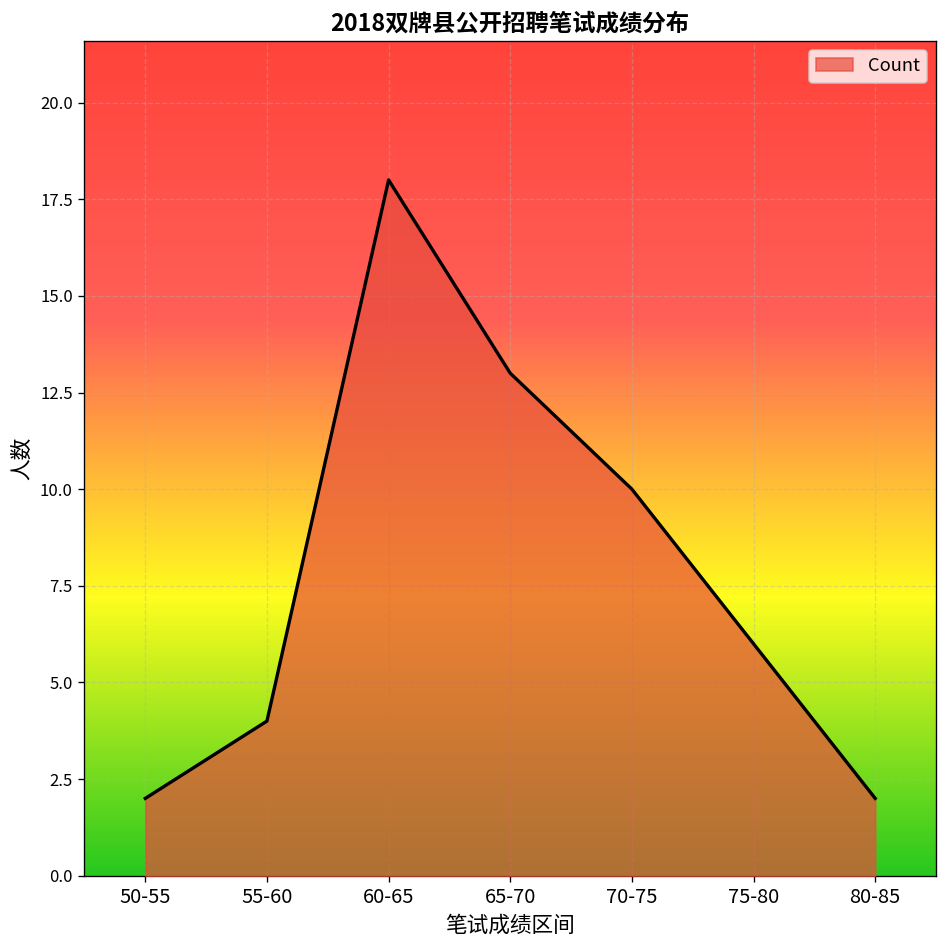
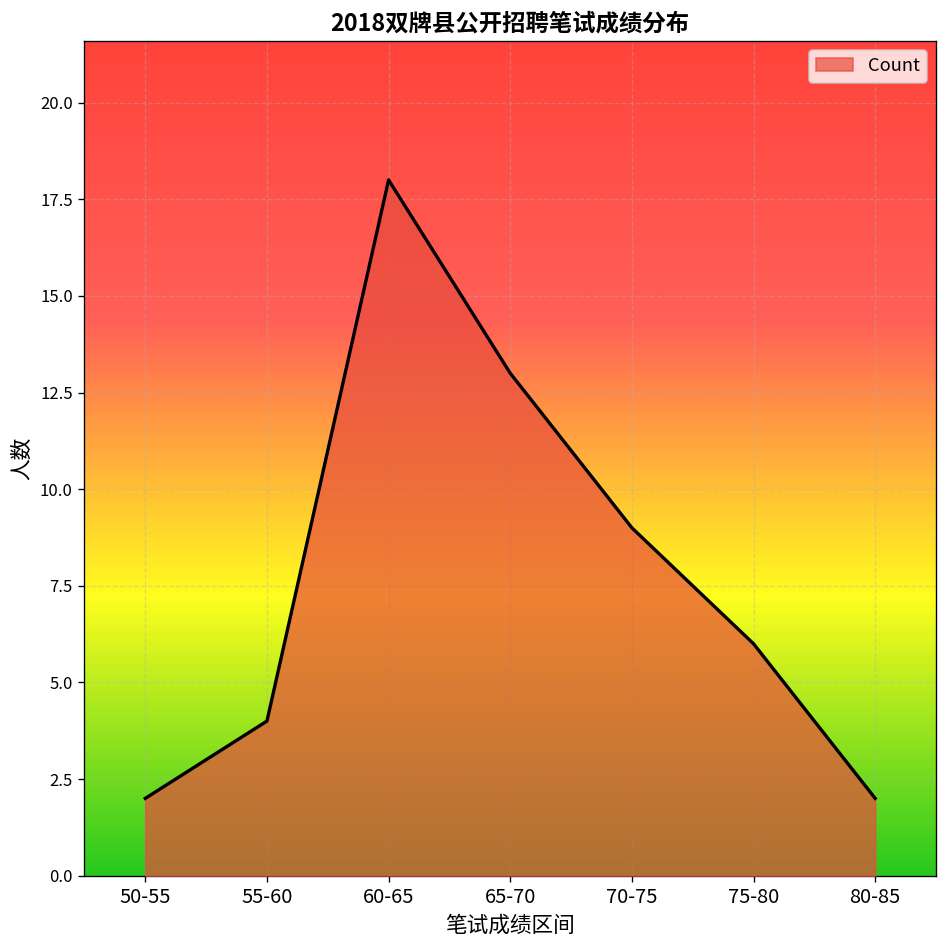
  {
    "50-55": 2,
    "55-60": 4,
    "60-65": 18,
    "65-70": 13,
-   "70-75": 10,
+   "70-75": 9,
    "75-80": 6,
    "80-85": 2
  }
